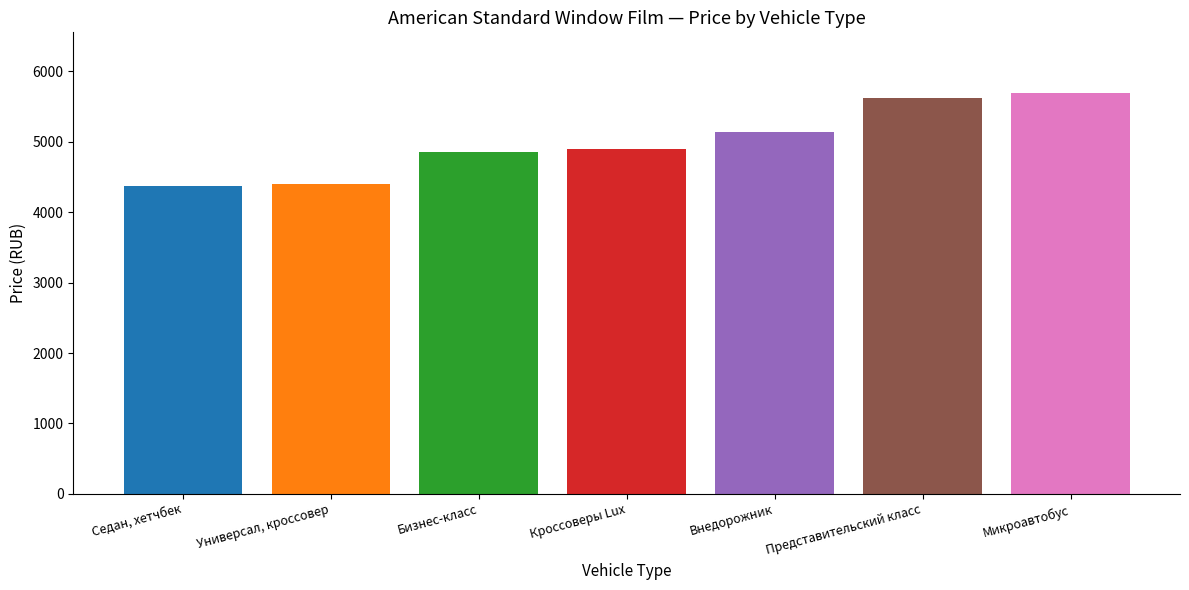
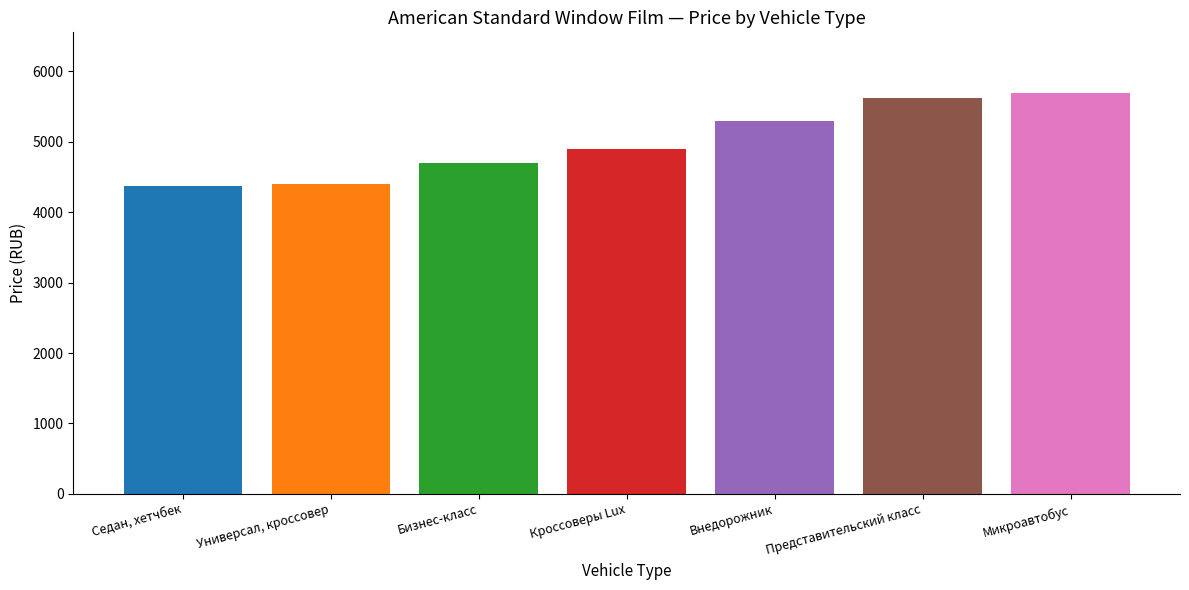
  {
    "Седан, хетчбек": 4400,
    "Универсал, кроссовер": 4400,
-   "Бизнес-класс": 4900,
+   "Бизнес-класс": 4700,
    "Кроссоверы Lux": 4900,
-   "Внедорожник": 5100,
+   "Внедорожник": 5300,
    "Представительский класс": 5600,
    "Микроавтобус": 5700
  }
